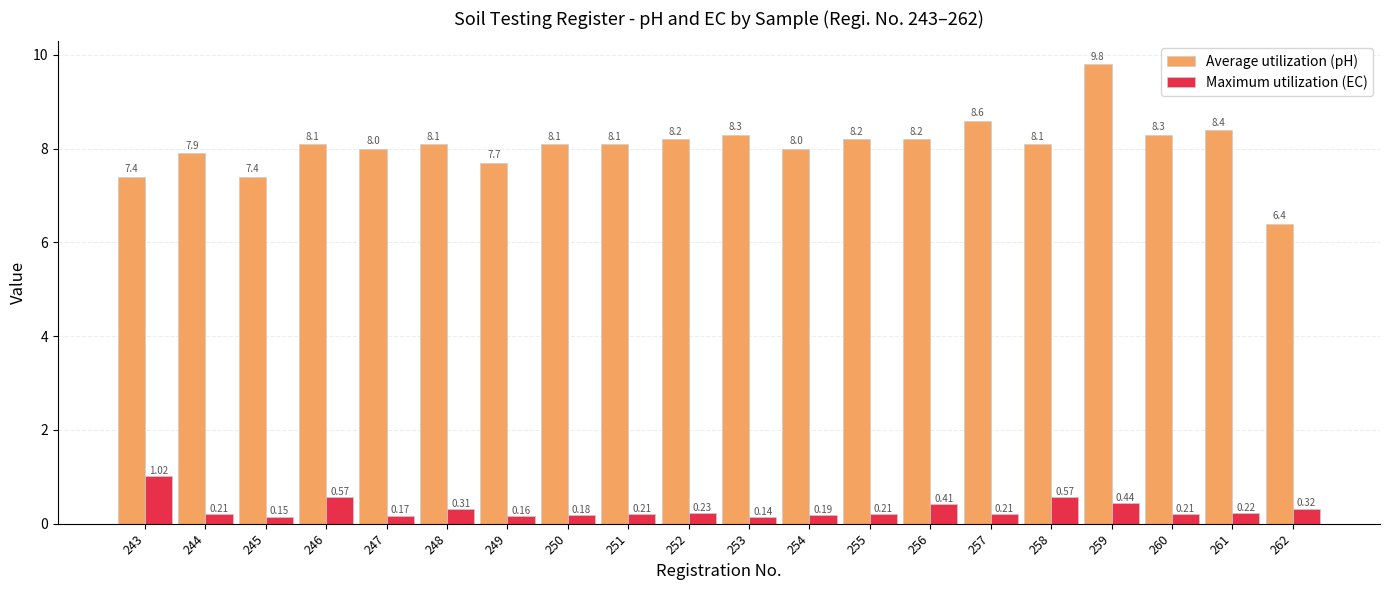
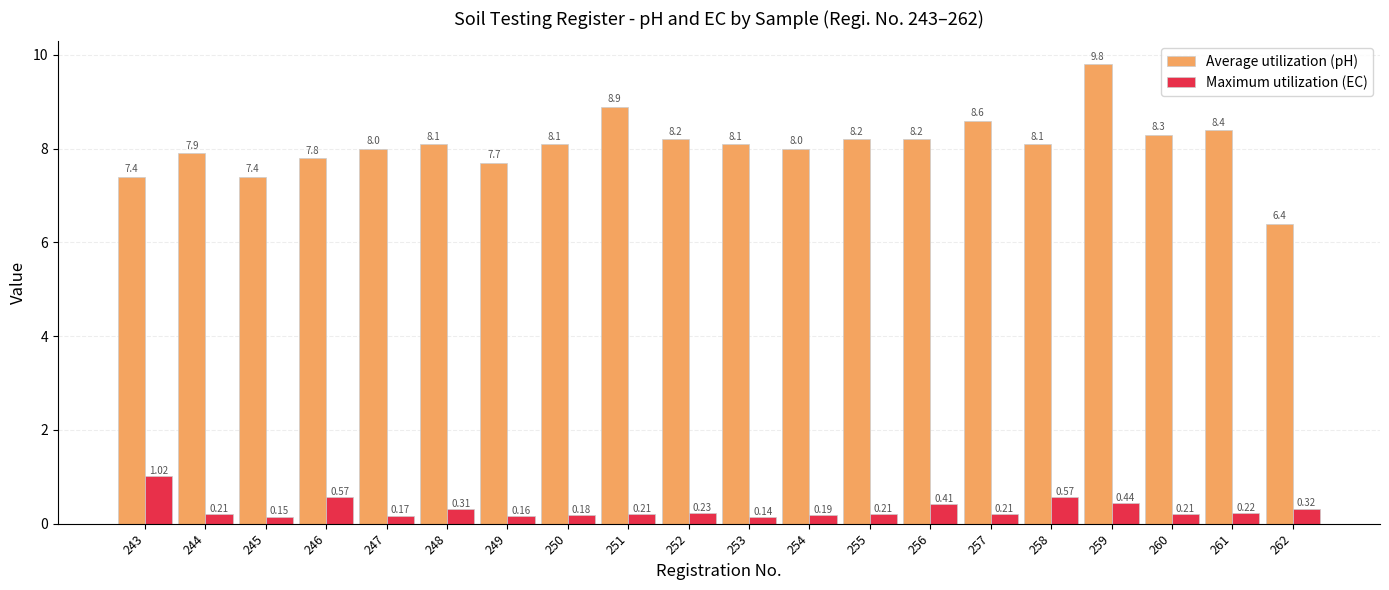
  {
    "Average utilization (pH)": {
      "243": 7.4,
      "244": 7.9,
      "245": 7.4,
-     "246": 8.1,
+     "246": 7.8,
      "247": 8.0,
      "248": 8.1,
      "249": 7.7,
      "250": 8.1,
-     "251": 8.1,
+     "251": 8.9,
      "252": 8.2,
-     "253": 8.3,
+     "253": 8.1,
      "254": 8.0,
      "255": 8.2,
      "256": 8.2,
      "257": 8.6,
      "258": 8.1,
      "259": 9.8,
      "260": 8.3,
      "261": 8.4,
      "262": 6.4
    },
    "Maximum utilization (EC)": {
      "243": 1.02,
      "244": 0.21,
      "245": 0.15,
      "246": 0.57,
      "247": 0.17,
      "248": 0.31,
      "249": 0.16,
      "250": 0.18,
      "251": 0.21,
      "252": 0.23,
      "253": 0.14,
      "254": 0.19,
      "255": 0.21,
      "256": 0.41,
      "257": 0.21,
      "258": 0.57,
      "259": 0.44,
      "260": 0.21,
      "261": 0.22,
      "262": 0.32
    }
  }
